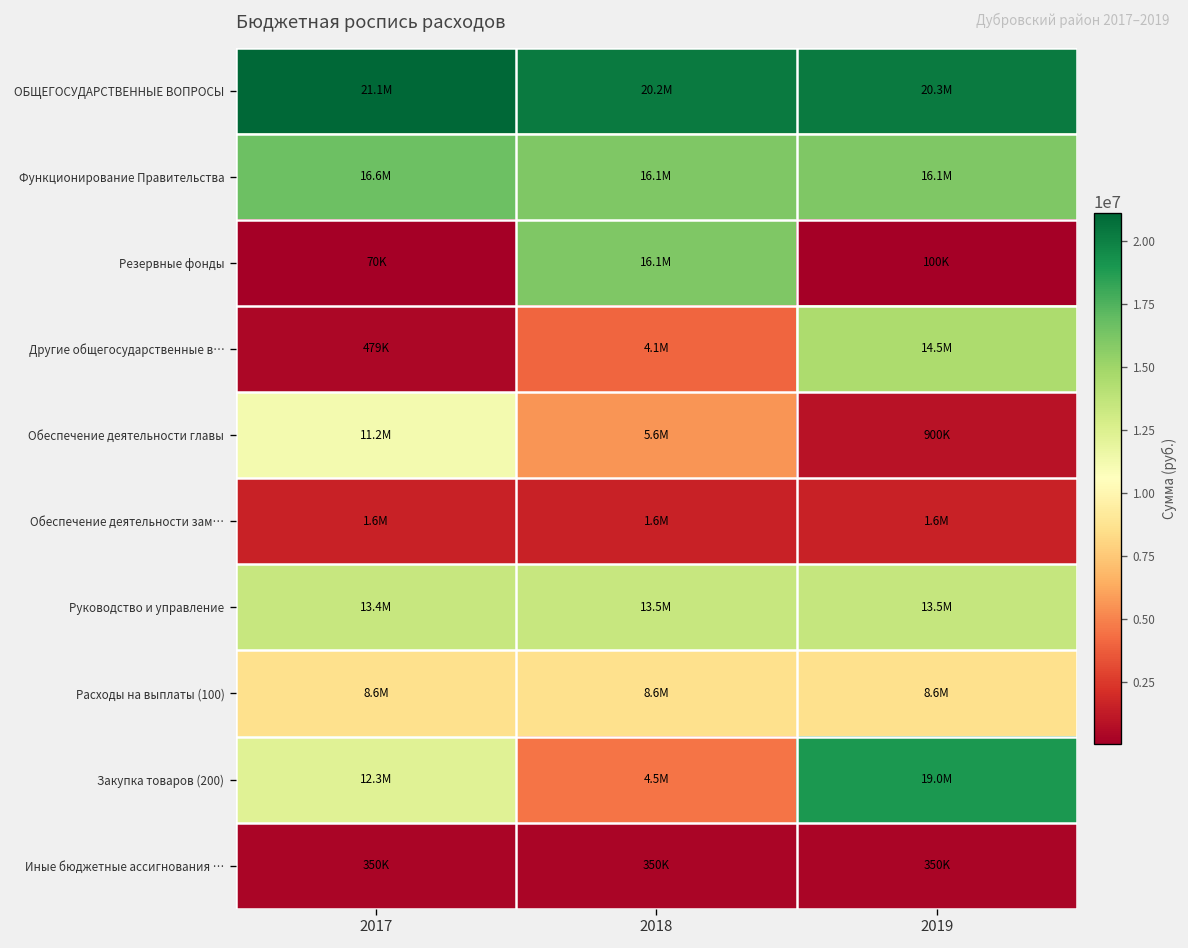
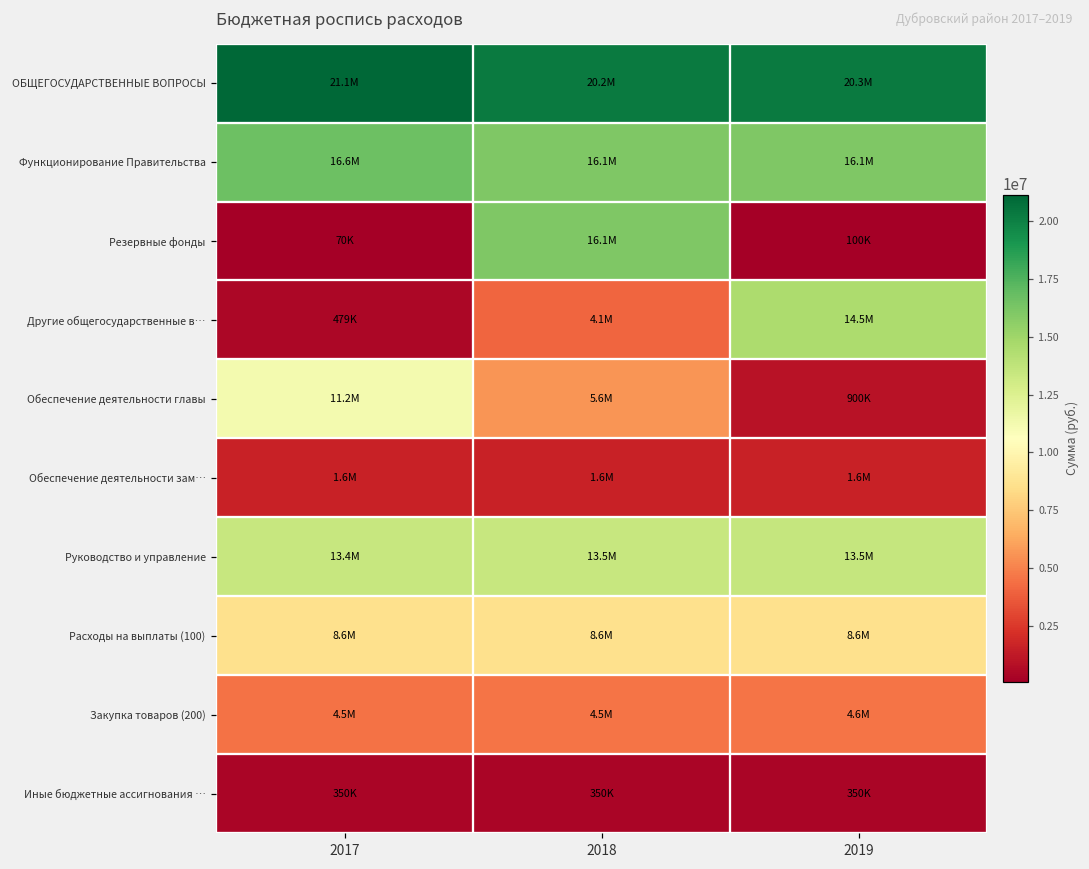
  {
    "ОБЩЕГОСУДАРСТВЕННЫЕ ВОПРОСЫ": {
      "2017": "21.1M",
      "2018": "20.2M",
      "2019": "20.3M"
    },
    "Функционирование Правительства": {
      "2017": "16.6M",
      "2018": "16.1M",
      "2019": "16.1M"
    },
    "Резервные фонды": {
      "2017": "70K",
      "2018": "16.1M",
      "2019": "100K"
    },
    "Другие общегосударственные в…": {
      "2017": "479K",
      "2018": "4.1M",
      "2019": "14.5M"
    },
    "Обеспечение деятельности главы": {
      "2017": "11.2M",
      "2018": "5.6M",
      "2019": "900K"
    },
    "Обеспечение деятельности зам…": {
      "2017": "1.6M",
      "2018": "1.6M",
      "2019": "1.6M"
    },
    "Руководство и управление": {
      "2017": "13.4M",
      "2018": "13.5M",
      "2019": "13.5M"
    },
    "Расходы на выплаты (100)": {
      "2017": "8.6M",
      "2018": "8.6M",
      "2019": "8.6M"
    },
    "Закупка товаров (200)": {
-     "2017": "12.3M",
+     "2017": "4.5M",
      "2018": "4.5M",
-     "2019": "19.0M"
+     "2019": "4.6M"
    },
    "Иные бюджетные ассигнования …": {
      "2017": "350K",
      "2018": "350K",
      "2019": "350K"
    }
  }
